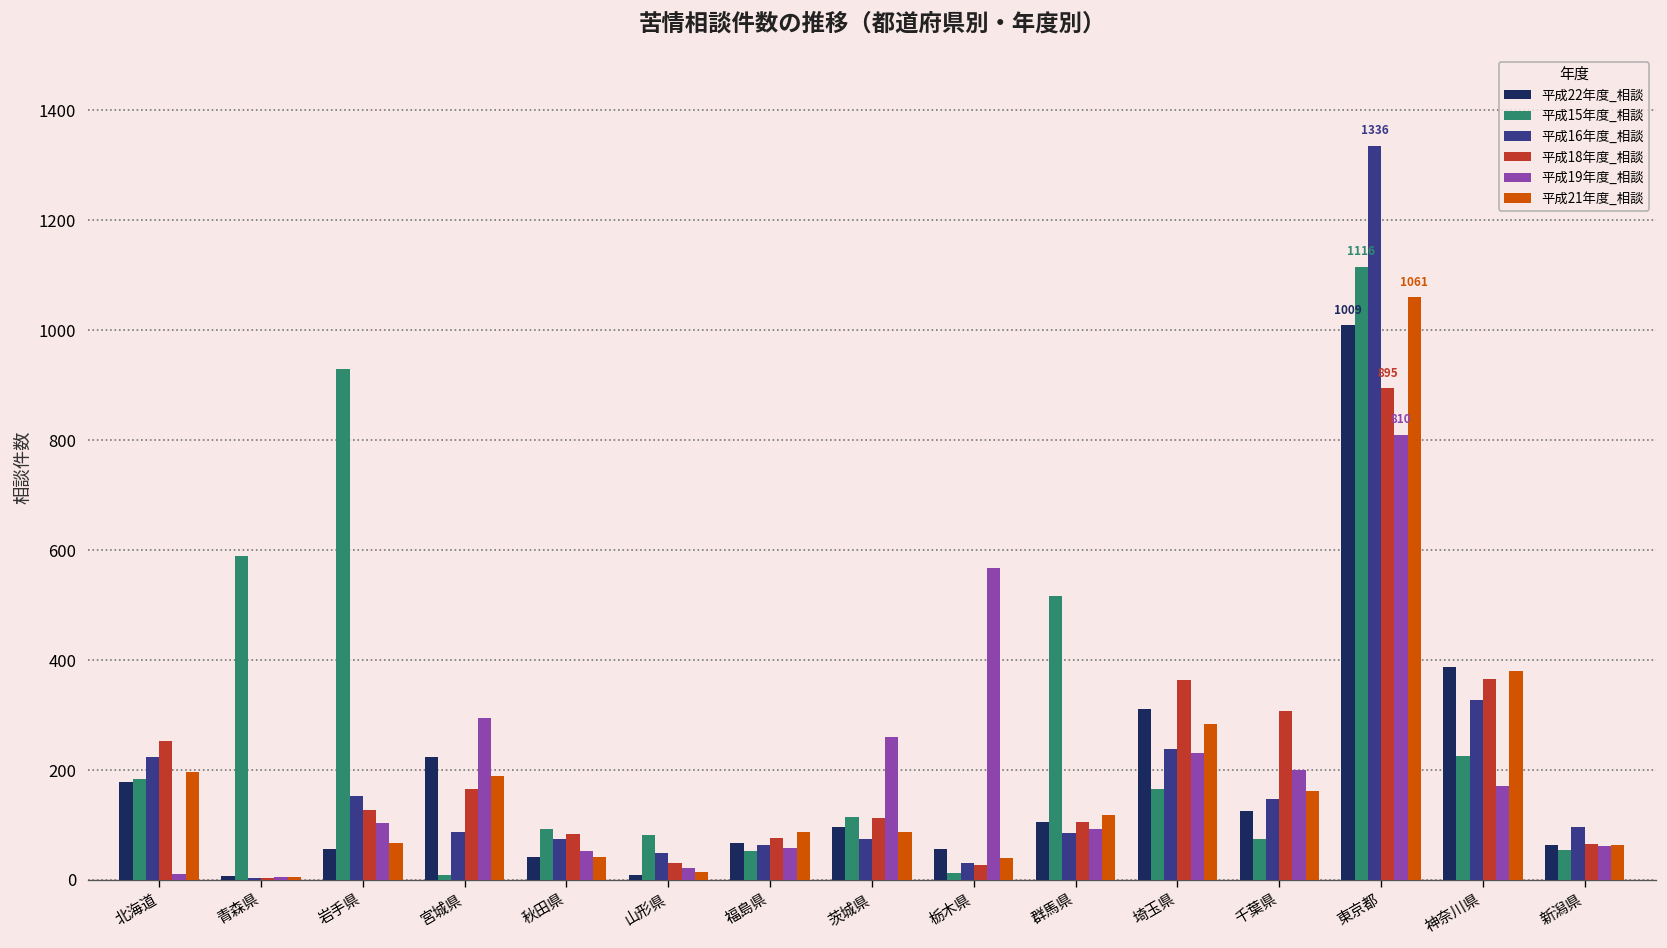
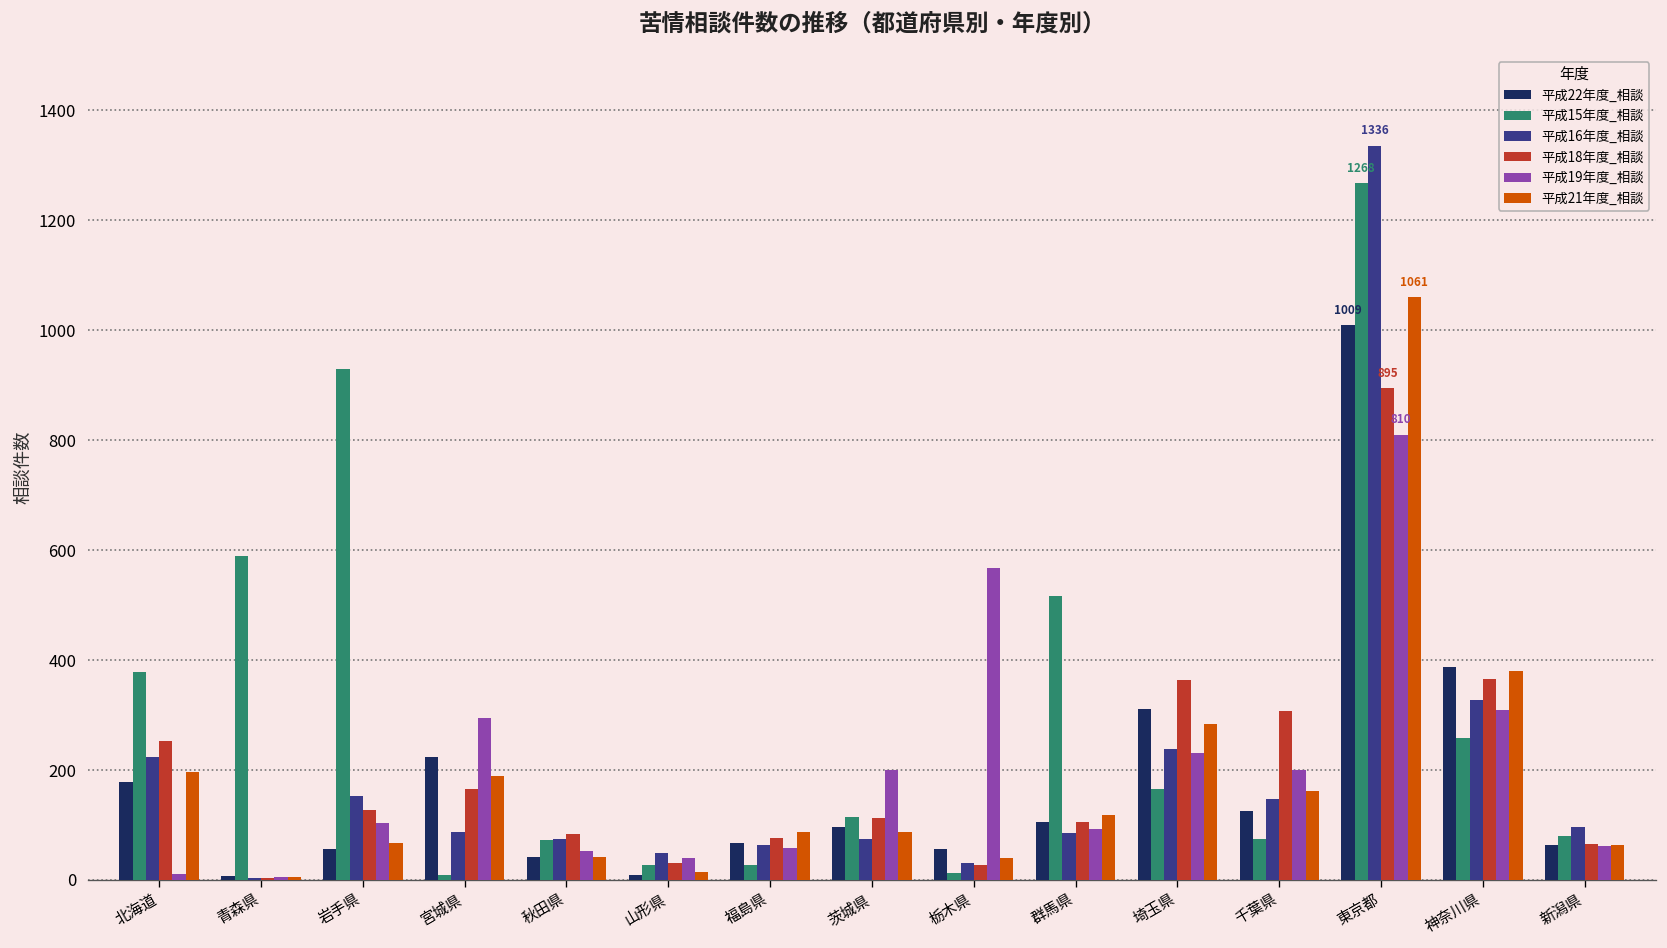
  {
    "平成15年度_相談": {
-     "北海道": 180,
-     "秋田県": 90,
-     "山形県": 80,
-     "福島県": 50,
-     "東京都": 1116,
-     "神奈川県": 230,
-     "新潟県": 60
+     "北海道": 380,
+     "秋田県": 70,
+     "山形県": 30,
+     "福島県": 30,
+     "東京都": 1268,
+     "神奈川県": 260,
+     "新潟県": 80
    },
    "平成19年度_相談": {
      "北海道": 10,
      "岩手県": 100,
      "宮城県": 290,
      "秋田県": 50,
-     "山形県": 20,
+     "山形県": 40,
      "福島県": 60,
-     "茨城県": 260,
+     "茨城県": 200,
      "栃木県": 570,
      "群馬県": 90,
      "埼玉県": 230,
      "千葉県": 200,
-     "神奈川県": 170,
+     "神奈川県": 310,
      "新潟県": 60
    }
  }
